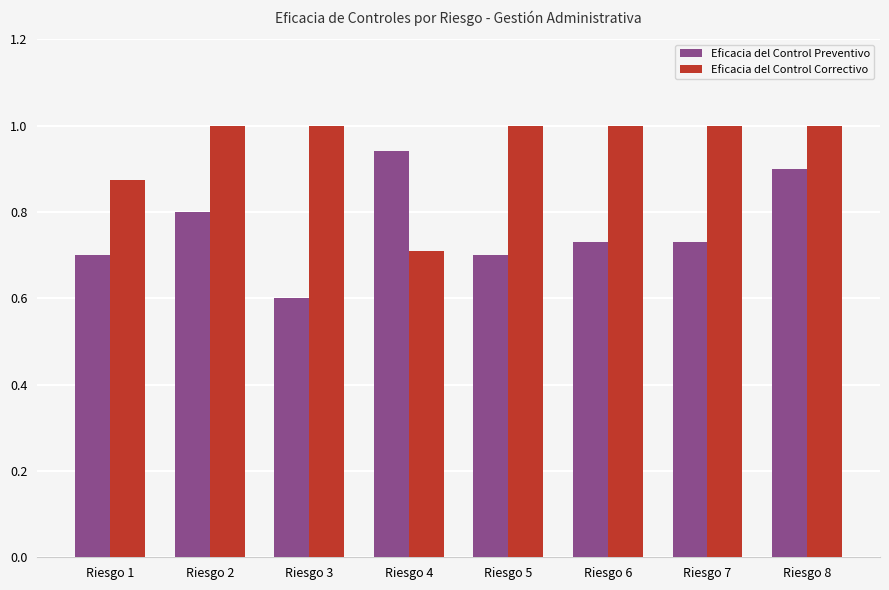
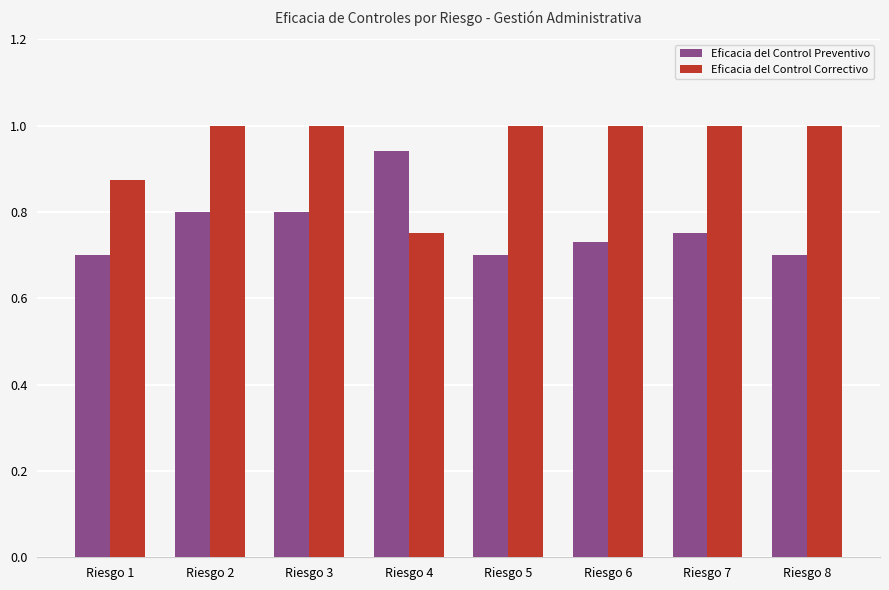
  {
    "Eficacia del Control Preventivo": {
      "Riesgo 1": 0.70,
      "Riesgo 2": 0.80,
-     "Riesgo 3": 0.6,
+     "Riesgo 3": 0.8,
      "Riesgo 4": 0.94,
      "Riesgo 5": 0.70,
      "Riesgo 6": 0.73,
-     "Riesgo 7": 0.73,
-     "Riesgo 8": 0.9
+     "Riesgo 7": 0.75,
+     "Riesgo 8": 0.7
    },
    "Eficacia del Control Correctivo": {
      "Riesgo 1": 0.88,
      "Riesgo 2": 1.00,
      "Riesgo 3": 1.00,
-     "Riesgo 4": 0.71,
+     "Riesgo 4": 0.75,
      "Riesgo 5": 1.00,
      "Riesgo 6": 1.00,
      "Riesgo 7": 1.00,
      "Riesgo 8": 1.00
    }
  }
